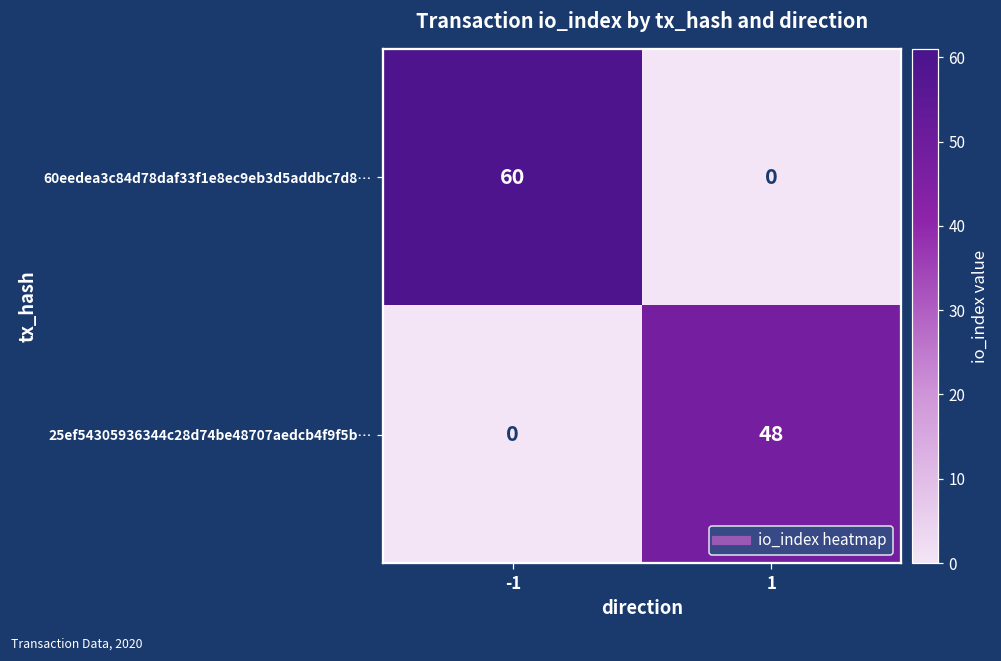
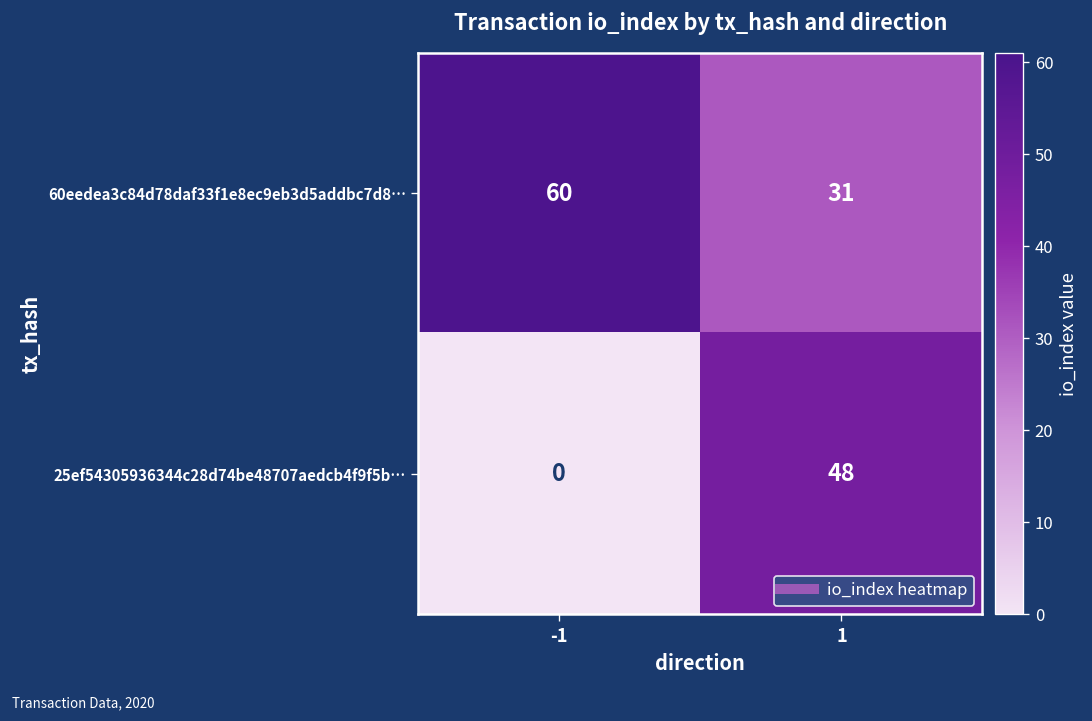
  {
    "60eedea3c84d78daf33f1e8ec9eb3d5addbc7d8…": {
      "-1": 60,
-     "1": 0
+     "1": 31
    },
    "25ef54305936344c28d74be48707aedcb4f9f5b…": {
      "-1": 0,
      "1": 48
    }
  }
